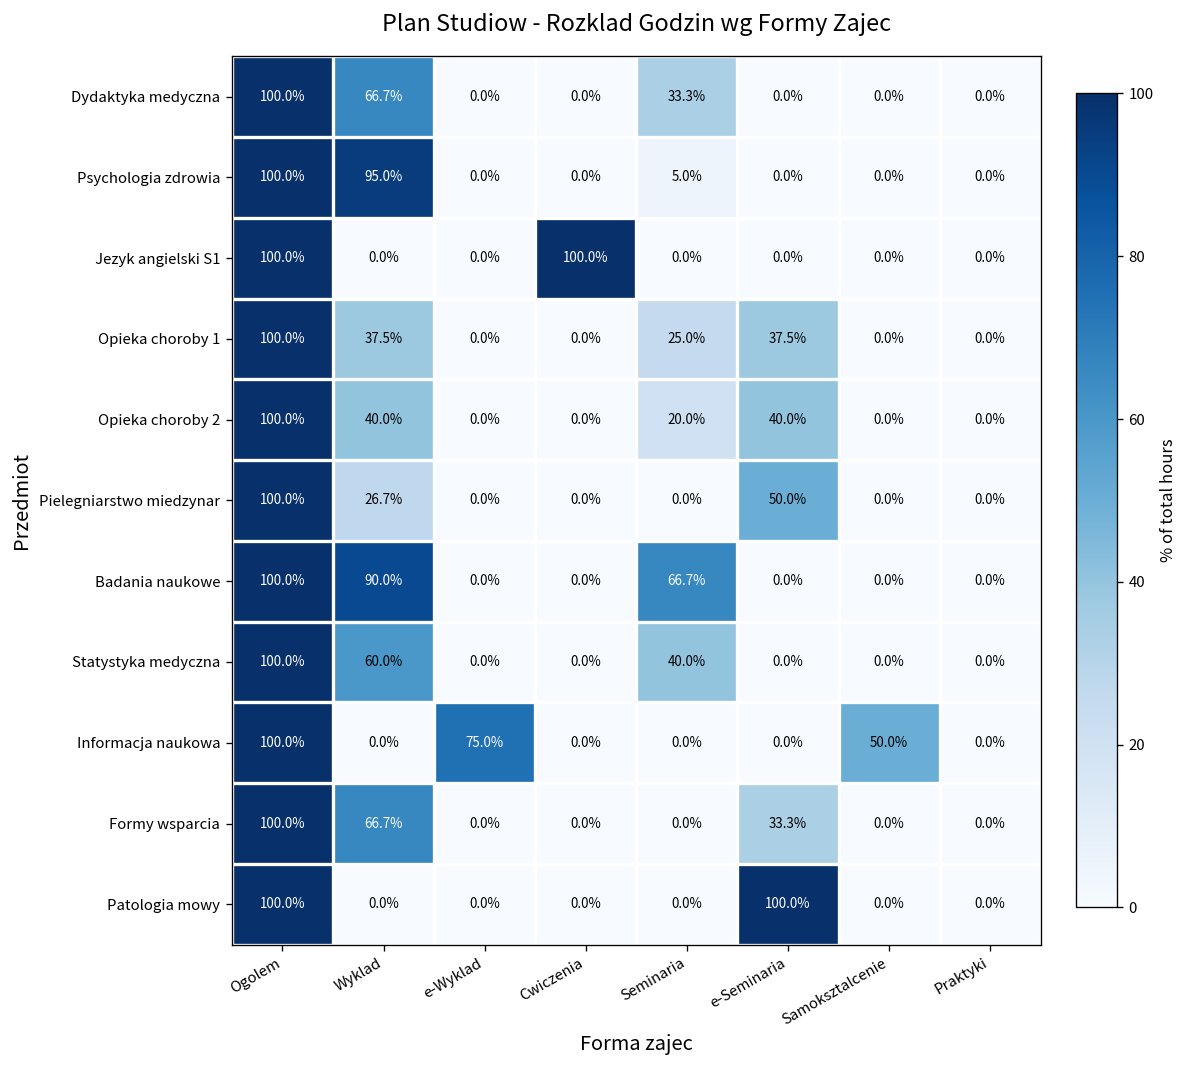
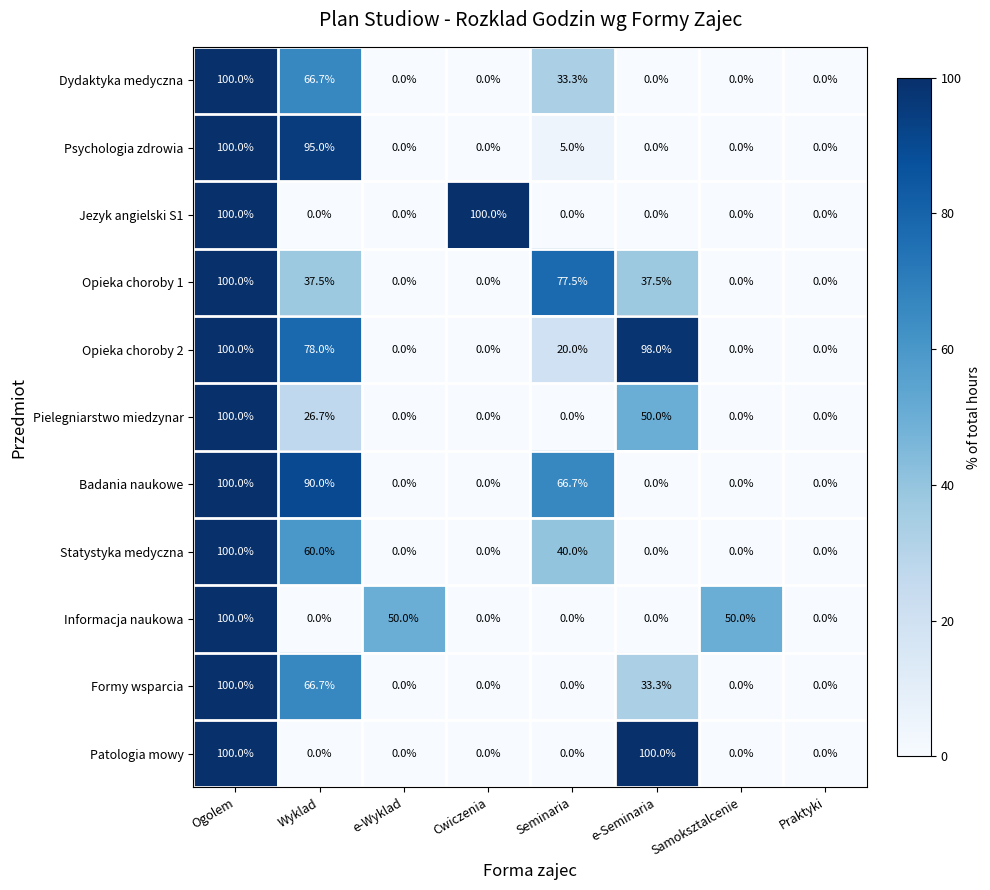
  {
    "Dydaktyka medyczna": {
      "Ogolem": "100.0%",
      "Wyklad": "66.7%",
      "e-Wyklad": "0.0%",
      "Cwiczenia": "0.0%",
      "Seminaria": "33.3%",
      "e-Seminaria": "0.0%",
      "Samoksztalcenie": "0.0%",
      "Praktyki": "0.0%"
    },
    "Psychologia zdrowia": {
      "Ogolem": "100.0%",
      "Wyklad": "95.0%",
      "e-Wyklad": "0.0%",
      "Cwiczenia": "0.0%",
      "Seminaria": "5.0%",
      "e-Seminaria": "0.0%",
      "Samoksztalcenie": "0.0%",
      "Praktyki": "0.0%"
    },
    "Jezyk angielski S1": {
      "Ogolem": "100.0%",
      "Wyklad": "0.0%",
      "e-Wyklad": "0.0%",
      "Cwiczenia": "100.0%",
      "Seminaria": "0.0%",
      "e-Seminaria": "0.0%",
      "Samoksztalcenie": "0.0%",
      "Praktyki": "0.0%"
    },
    "Opieka choroby 1": {
      "Ogolem": "100.0%",
      "Wyklad": "37.5%",
      "e-Wyklad": "0.0%",
      "Cwiczenia": "0.0%",
-     "Seminaria": "25.0%",
+     "Seminaria": "77.5%",
      "e-Seminaria": "37.5%",
      "Samoksztalcenie": "0.0%",
      "Praktyki": "0.0%"
    },
    "Opieka choroby 2": {
      "Ogolem": "100.0%",
-     "Wyklad": "40.0%",
+     "Wyklad": "78.0%",
      "e-Wyklad": "0.0%",
      "Cwiczenia": "0.0%",
      "Seminaria": "20.0%",
-     "e-Seminaria": "40.0%",
+     "e-Seminaria": "98.0%",
      "Samoksztalcenie": "0.0%",
      "Praktyki": "0.0%"
    },
    "Pielegniarstwo miedzynar": {
      "Ogolem": "100.0%",
      "Wyklad": "26.7%",
      "e-Wyklad": "0.0%",
      "Cwiczenia": "0.0%",
      "Seminaria": "0.0%",
      "e-Seminaria": "50.0%",
      "Samoksztalcenie": "0.0%",
      "Praktyki": "0.0%"
    },
    "Badania naukowe": {
      "Ogolem": "100.0%",
      "Wyklad": "90.0%",
      "e-Wyklad": "0.0%",
      "Cwiczenia": "0.0%",
      "Seminaria": "66.7%",
      "e-Seminaria": "0.0%",
      "Samoksztalcenie": "0.0%",
      "Praktyki": "0.0%"
    },
    "Statystyka medyczna": {
      "Ogolem": "100.0%",
      "Wyklad": "60.0%",
      "e-Wyklad": "0.0%",
      "Cwiczenia": "0.0%",
      "Seminaria": "40.0%",
      "e-Seminaria": "0.0%",
      "Samoksztalcenie": "0.0%",
      "Praktyki": "0.0%"
    },
    "Informacja naukowa": {
      "Ogolem": "100.0%",
      "Wyklad": "0.0%",
-     "e-Wyklad": "75.0%",
+     "e-Wyklad": "50.0%",
      "Cwiczenia": "0.0%",
      "Seminaria": "0.0%",
      "e-Seminaria": "0.0%",
      "Samoksztalcenie": "50.0%",
      "Praktyki": "0.0%"
    },
    "Formy wsparcia": {
      "Ogolem": "100.0%",
      "Wyklad": "66.7%",
      "e-Wyklad": "0.0%",
      "Cwiczenia": "0.0%",
      "Seminaria": "0.0%",
      "e-Seminaria": "33.3%",
      "Samoksztalcenie": "0.0%",
      "Praktyki": "0.0%"
    },
    "Patologia mowy": {
      "Ogolem": "100.0%",
      "Wyklad": "0.0%",
      "e-Wyklad": "0.0%",
      "Cwiczenia": "0.0%",
      "Seminaria": "0.0%",
      "e-Seminaria": "100.0%",
      "Samoksztalcenie": "0.0%",
      "Praktyki": "0.0%"
    }
  }
